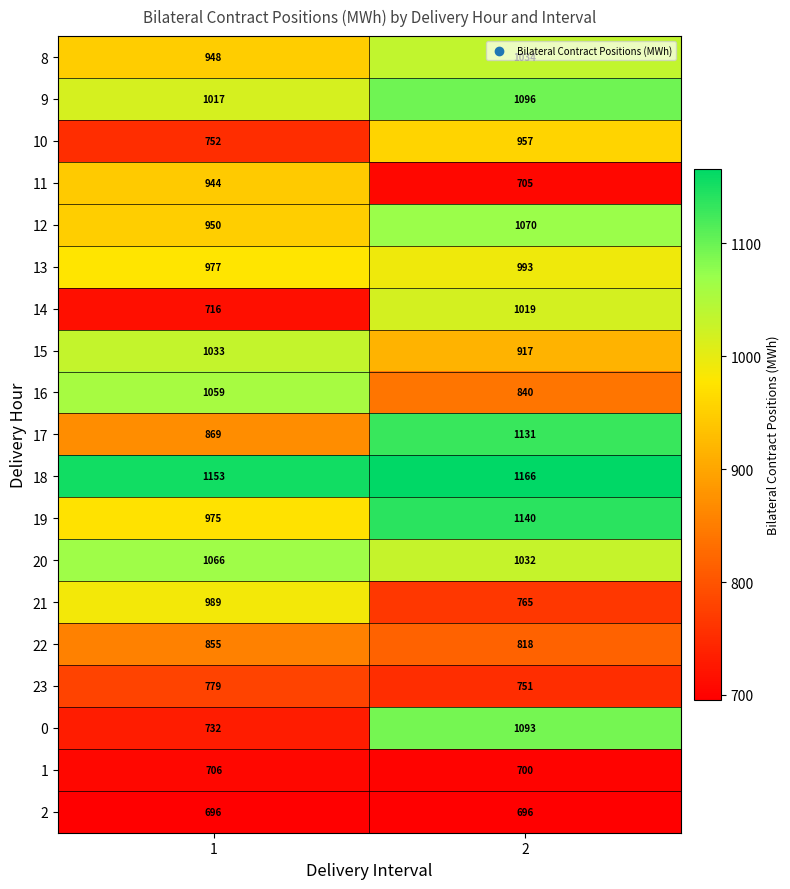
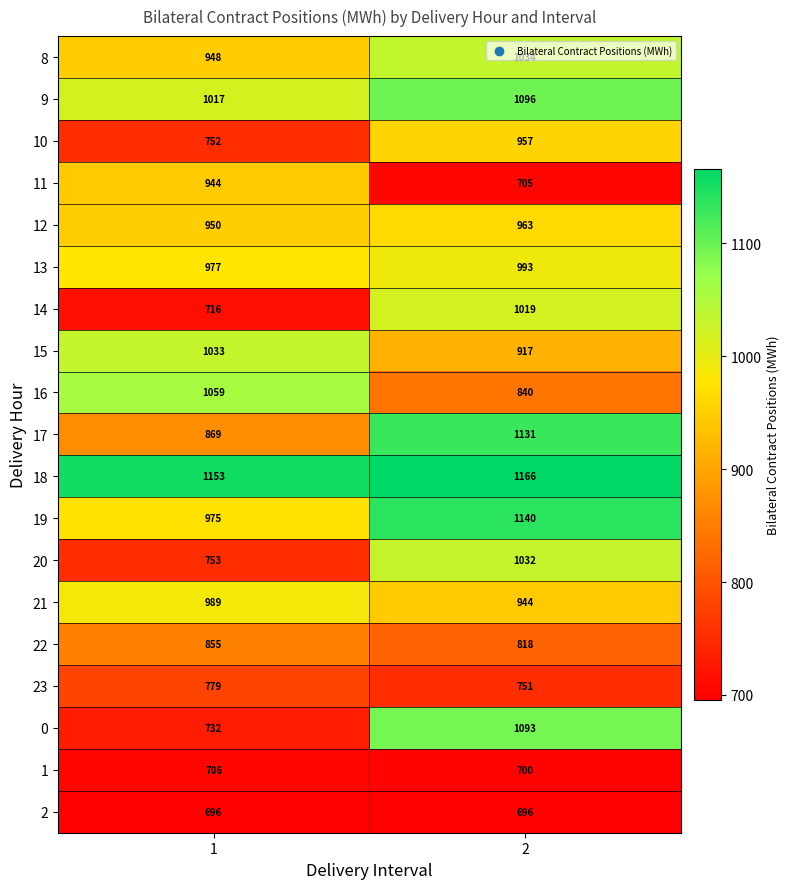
  {
    "8": {
      "1": 948
    },
    "9": {
      "1": 1017,
      "2": 1096
    },
    "10": {
      "1": 752,
      "2": 957
    },
    "11": {
      "1": 944,
      "2": 705
    },
    "12": {
      "1": 950,
-     "2": 1070
+     "2": 963
    },
    "13": {
      "1": 977,
      "2": 993
    },
    "14": {
      "1": 716,
      "2": 1019
    },
    "15": {
      "1": 1033,
      "2": 917
    },
    "16": {
      "1": 1059,
      "2": 840
    },
    "17": {
      "1": 869,
      "2": 1131
    },
    "18": {
      "1": 1153,
      "2": 1166
    },
    "19": {
      "1": 975,
      "2": 1140
    },
    "20": {
-     "1": 1066,
+     "1": 753,
      "2": 1032
    },
    "21": {
      "1": 989,
-     "2": 765
+     "2": 944
    },
    "22": {
      "1": 855,
      "2": 818
    },
    "23": {
      "1": 779,
      "2": 751
    },
    "0": {
      "1": 732,
      "2": 1093
    },
    "1": {
      "1": 706,
      "2": 700
    },
    "2": {
      "1": 696,
      "2": 696
    }
  }
